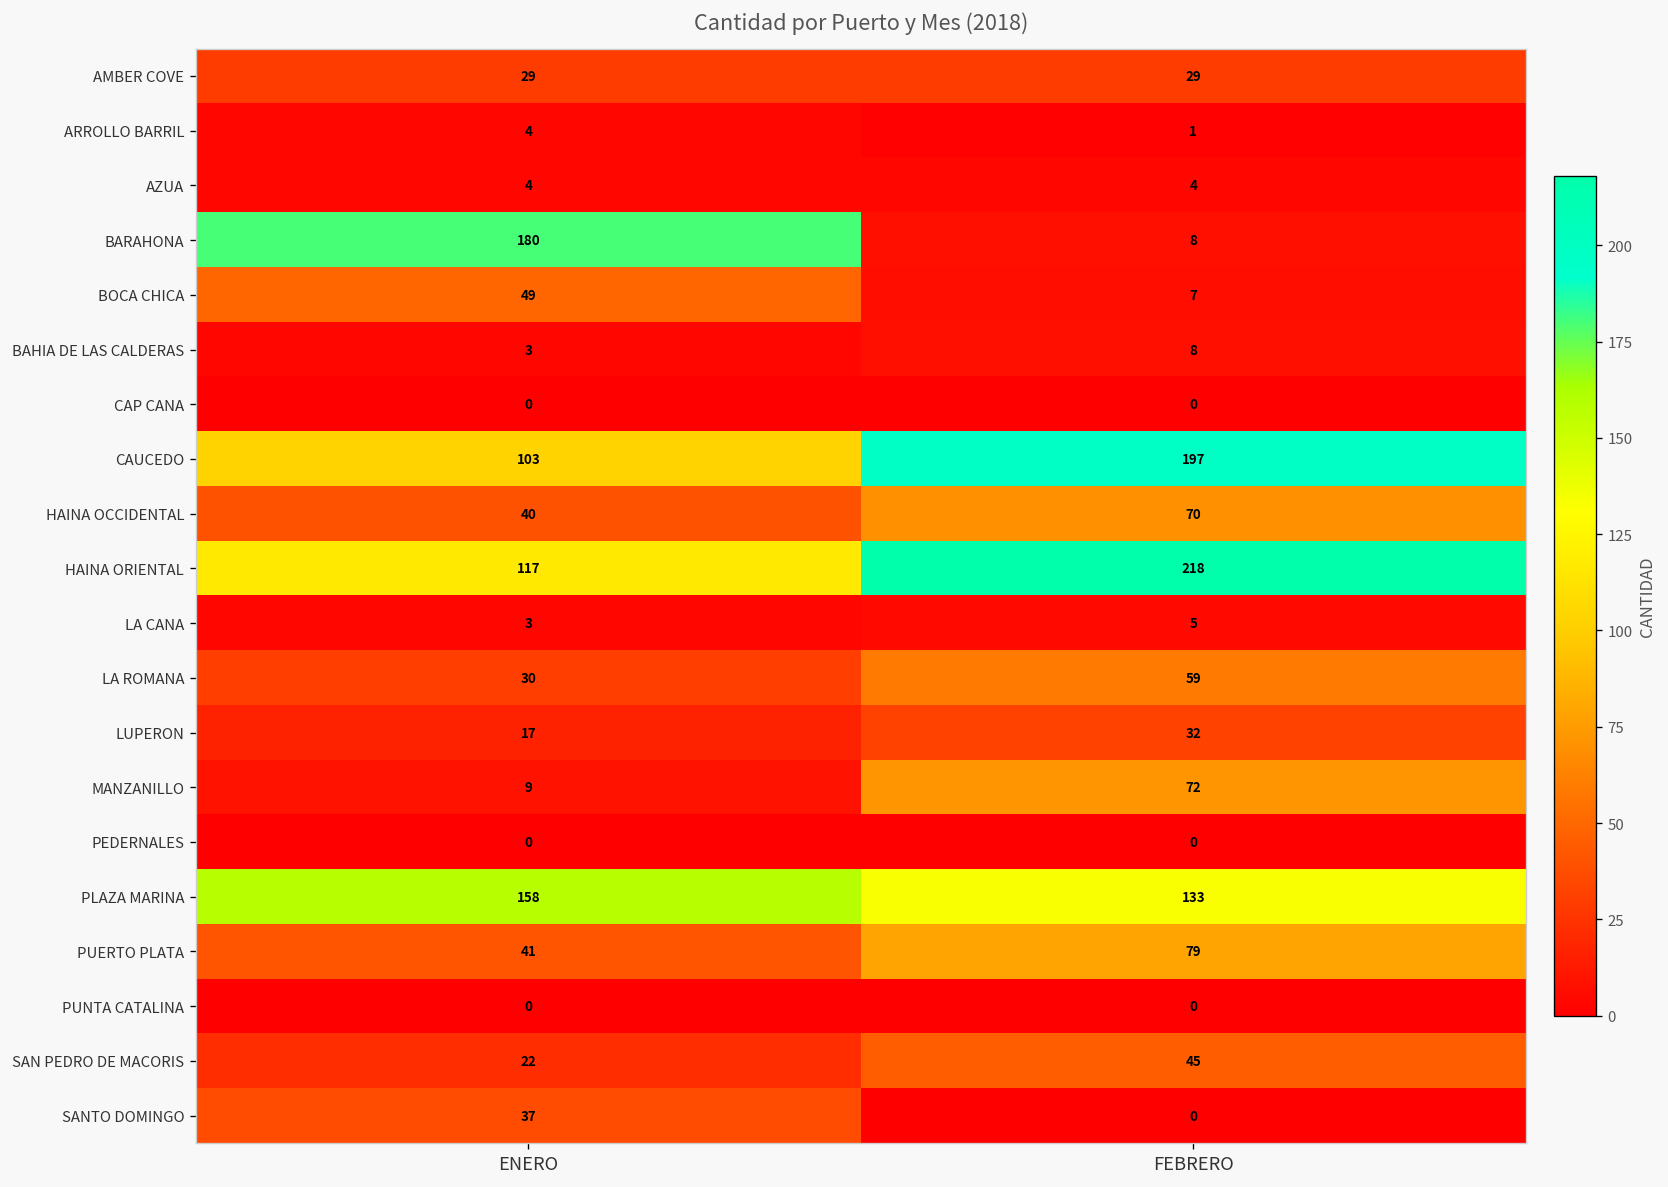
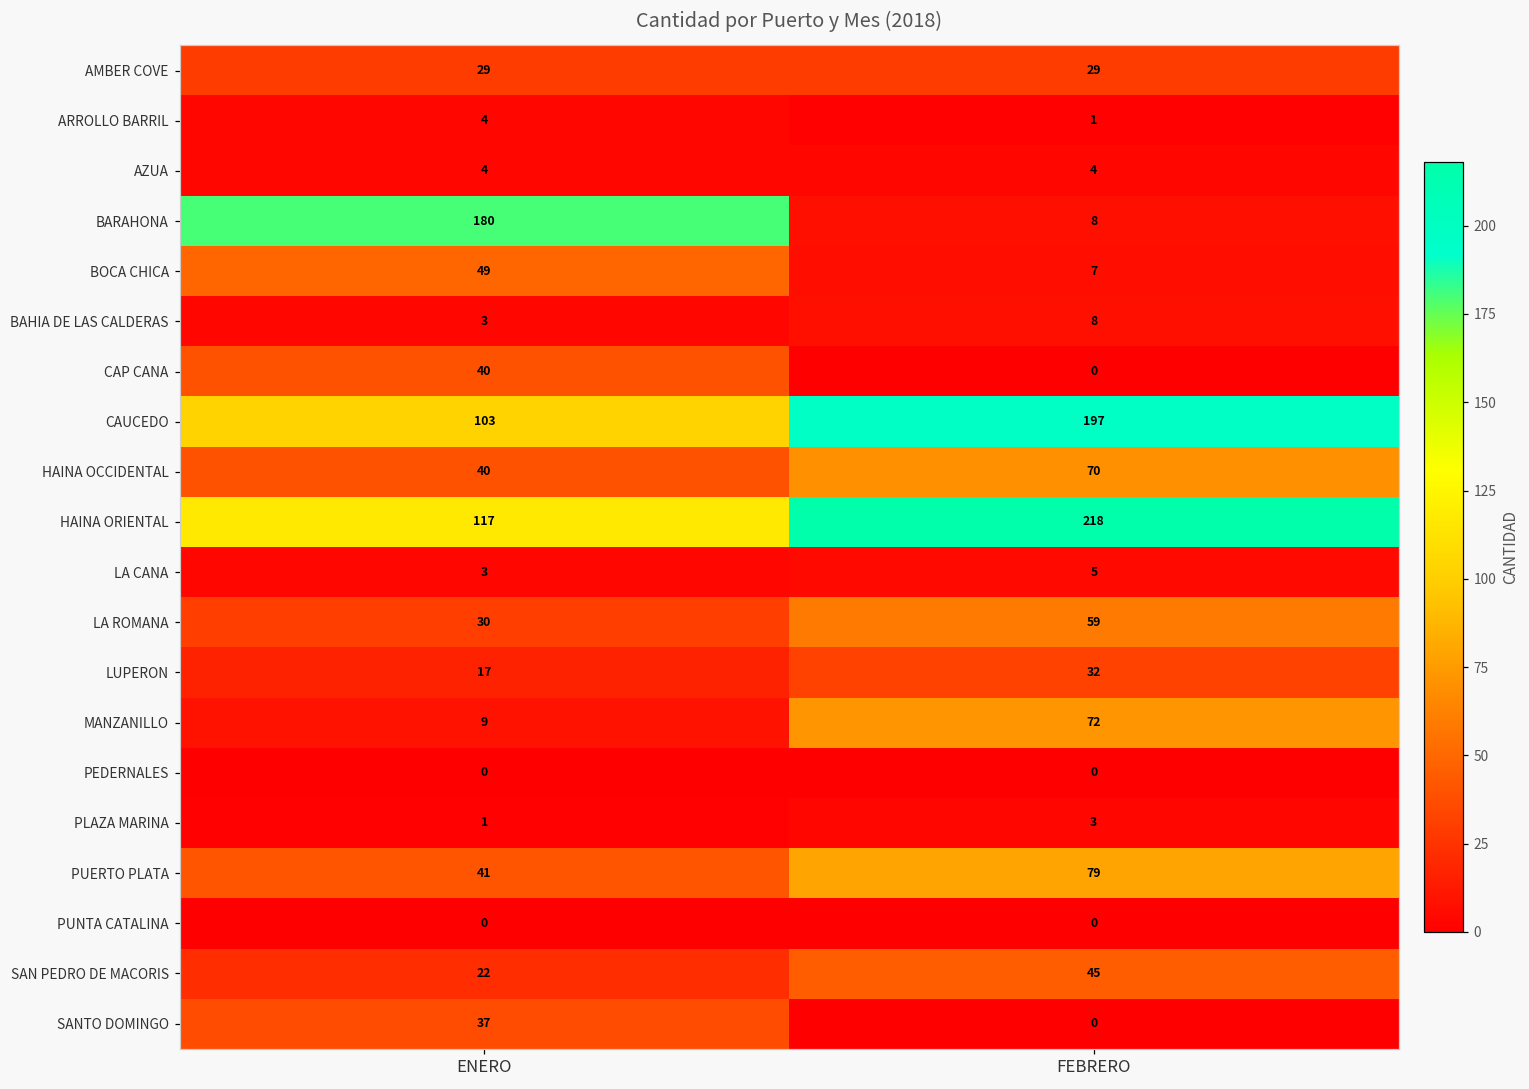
  {
    "AMBER COVE": {
      "ENERO": 29,
      "FEBRERO": 29
    },
    "ARROLLO BARRIL": {
      "ENERO": 4,
      "FEBRERO": 1
    },
    "AZUA": {
      "ENERO": 4,
      "FEBRERO": 4
    },
    "BARAHONA": {
      "ENERO": 180,
      "FEBRERO": 8
    },
    "BOCA CHICA": {
      "ENERO": 49,
      "FEBRERO": 7
    },
    "BAHIA DE LAS CALDERAS": {
      "ENERO": 3,
      "FEBRERO": 8
    },
    "CAP CANA": {
-     "ENERO": 0,
+     "ENERO": 40,
      "FEBRERO": 0
    },
    "CAUCEDO": {
      "ENERO": 103,
      "FEBRERO": 197
    },
    "HAINA OCCIDENTAL": {
      "ENERO": 40,
      "FEBRERO": 70
    },
    "HAINA ORIENTAL": {
      "ENERO": 117,
      "FEBRERO": 218
    },
    "LA CANA": {
      "ENERO": 3,
      "FEBRERO": 5
    },
    "LA ROMANA": {
      "ENERO": 30,
      "FEBRERO": 59
    },
    "LUPERON": {
      "ENERO": 17,
      "FEBRERO": 32
    },
    "MANZANILLO": {
      "ENERO": 9,
      "FEBRERO": 72
    },
    "PEDERNALES": {
      "ENERO": 0,
      "FEBRERO": 0
    },
    "PLAZA MARINA": {
-     "ENERO": 158,
-     "FEBRERO": 133
+     "ENERO": 1,
+     "FEBRERO": 3
    },
    "PUERTO PLATA": {
      "ENERO": 41,
      "FEBRERO": 79
    },
    "PUNTA CATALINA": {
      "ENERO": 0,
      "FEBRERO": 0
    },
    "SAN PEDRO DE MACORIS": {
      "ENERO": 22,
      "FEBRERO": 45
    },
    "SANTO DOMINGO": {
      "ENERO": 37,
      "FEBRERO": 0
    }
  }
